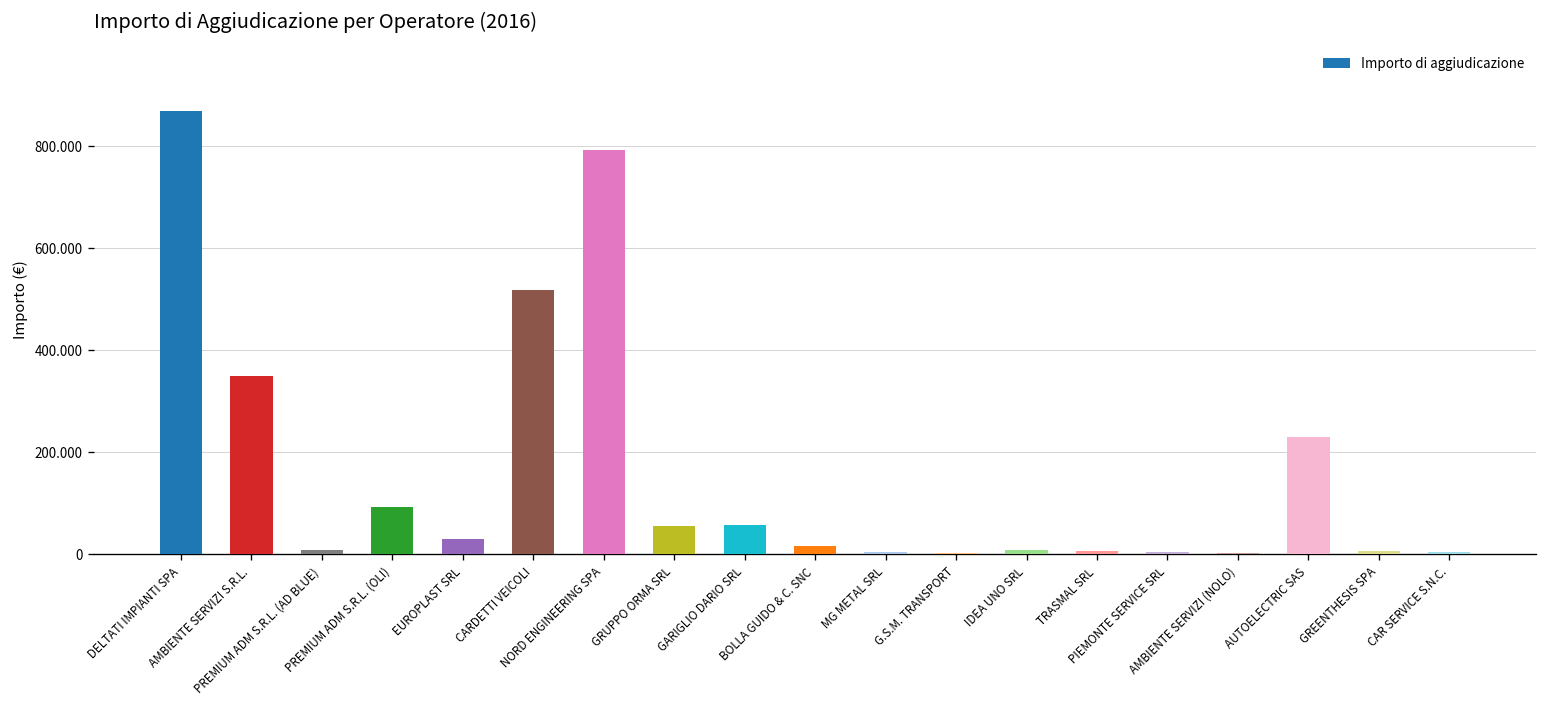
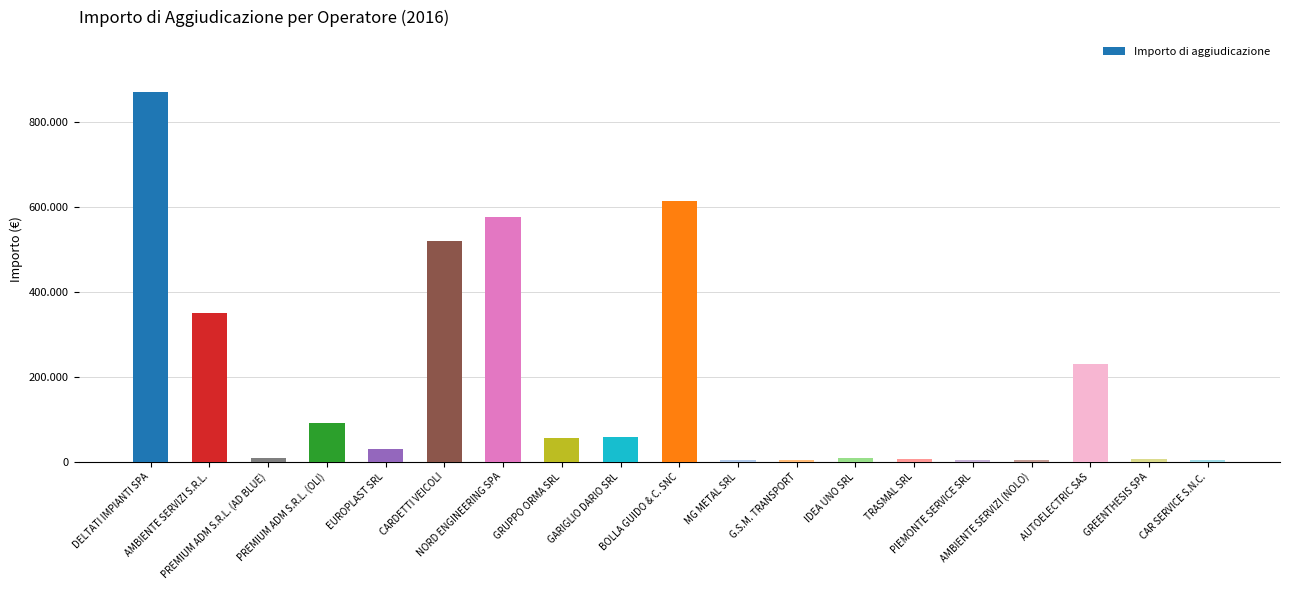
  {
    "DELTATI IMPIANTI SPA": 870,
    "AMBIENTE SERVIZI S.R.L.": 350,
    "PREMIUM ADM S.R.L. (AD BLUE)": 10,
    "PREMIUM ADM S.R.L. (OLI)": 90,
    "EUROPLAST SRL": 30,
    "CARDETTI VEICOLI": 520,
-   "NORD ENGINEERING SPA": 790,
+   "NORD ENGINEERING SPA": 580,
    "GRUPPO ORMA SRL": 60,
    "GARIGLIO DARIO SRL": 60,
-   "BOLLA GUIDO & C. SNC": 20,
+   "BOLLA GUIDO & C. SNC": 610,
    "IDEA UNO SRL": 10,
    "TRASMAL SRL": 10,
    "AUTOELECTRIC SAS": 230,
    "GREENTHESIS SPA": 10
  }
